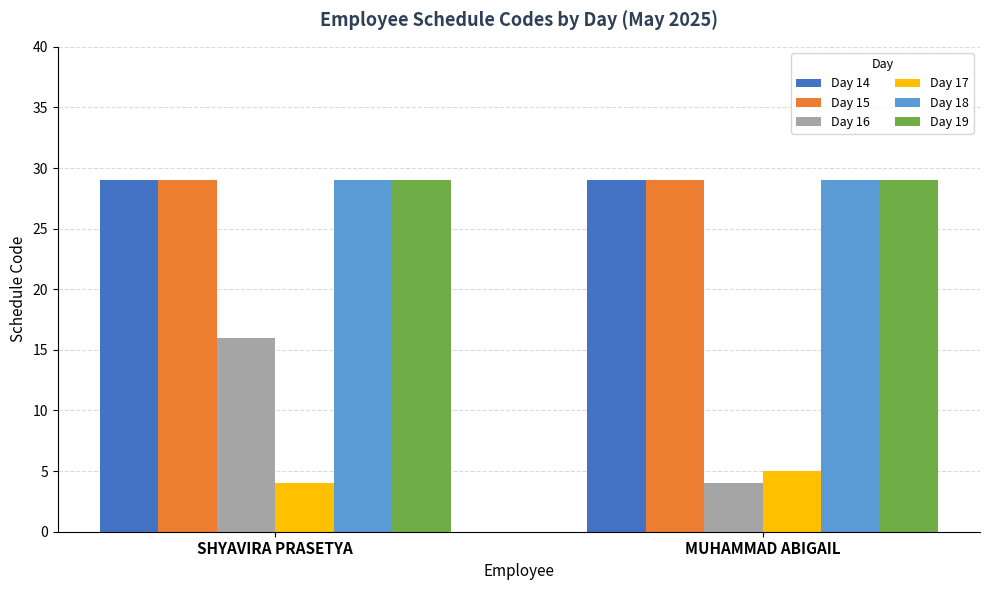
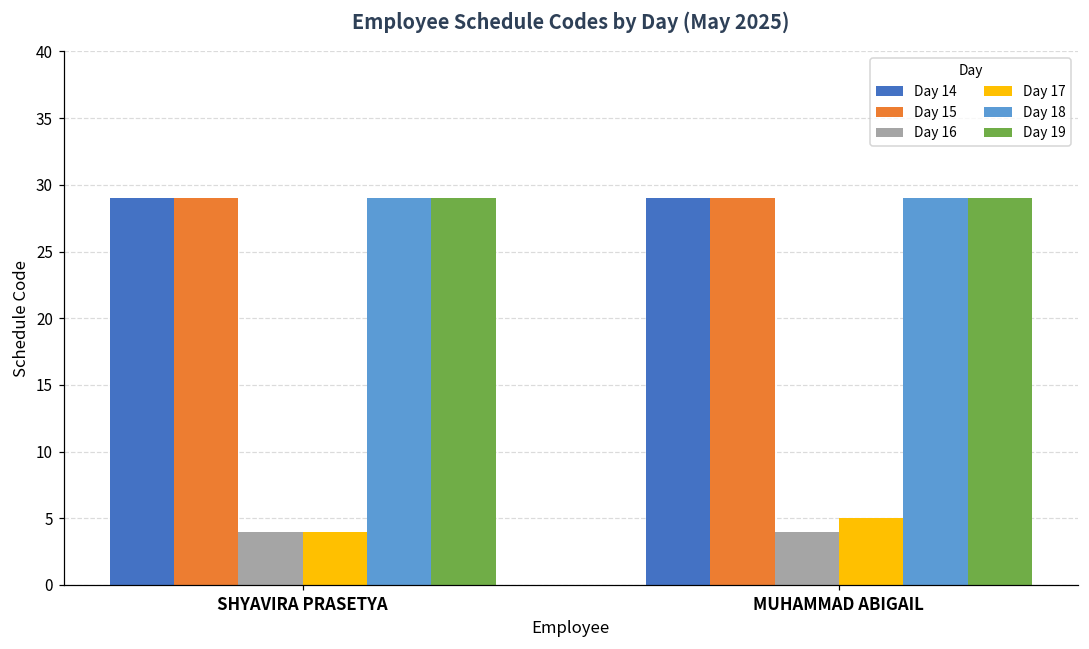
  {
    "Day 15": {
      "SHYAVIRA PRASETYA": 29,
      "MUHAMMAD ABIGAIL": 29
    },
    "Day 16": {
-     "SHYAVIRA PRASETYA": 16,
+     "SHYAVIRA PRASETYA": 4,
      "MUHAMMAD ABIGAIL": 4
    },
    "Day 17": {
      "SHYAVIRA PRASETYA": 4,
      "MUHAMMAD ABIGAIL": 5
    },
    "Day 19": {
      "SHYAVIRA PRASETYA": 29,
      "MUHAMMAD ABIGAIL": 29
    }
  }
